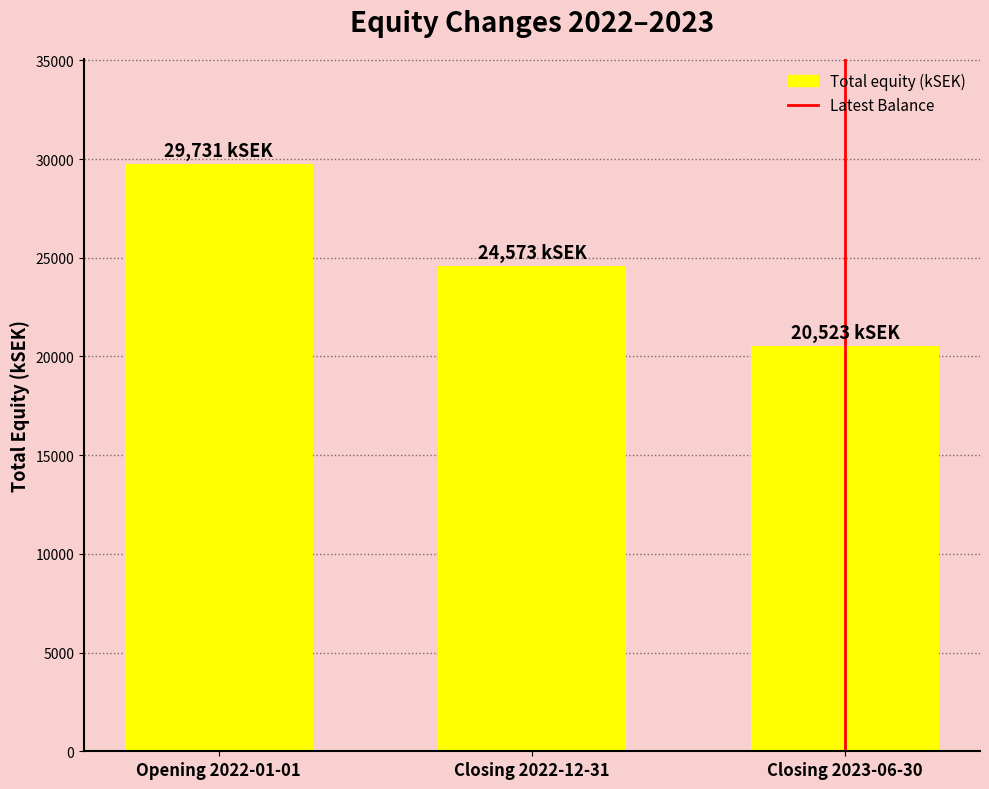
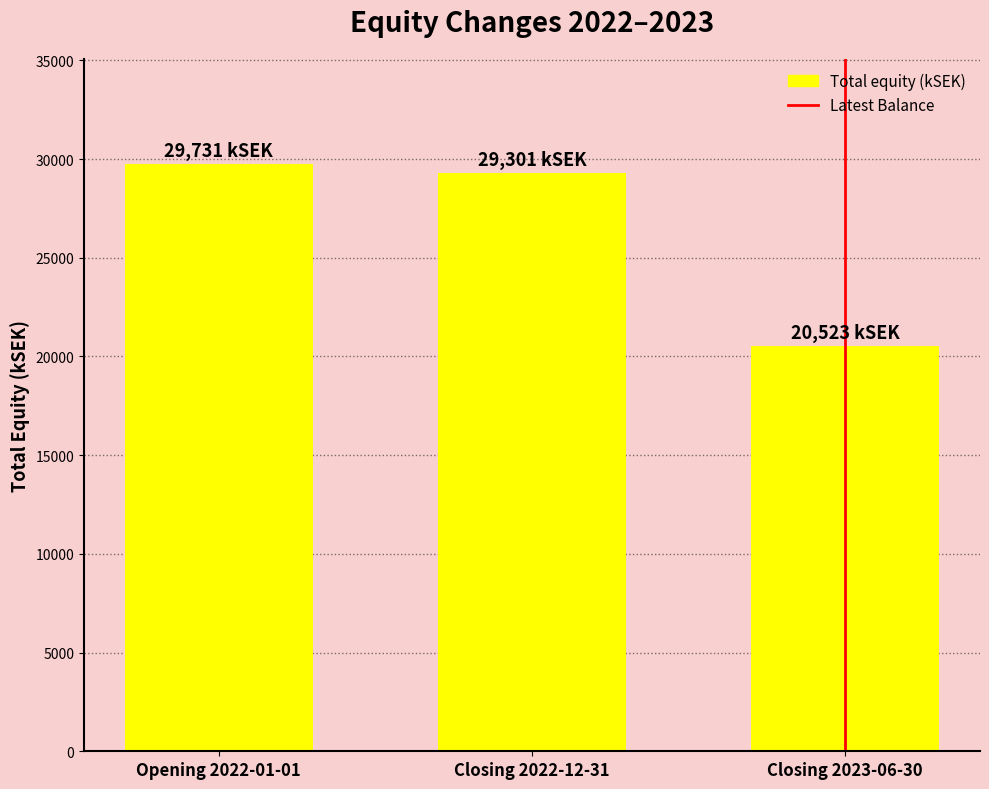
  {
    "Opening 2022-01-01": "29,731",
-   "Closing 2022-12-31": "24,573",
+   "Closing 2022-12-31": "29,301",
    "Closing 2023-06-30": "20,523"
  }
